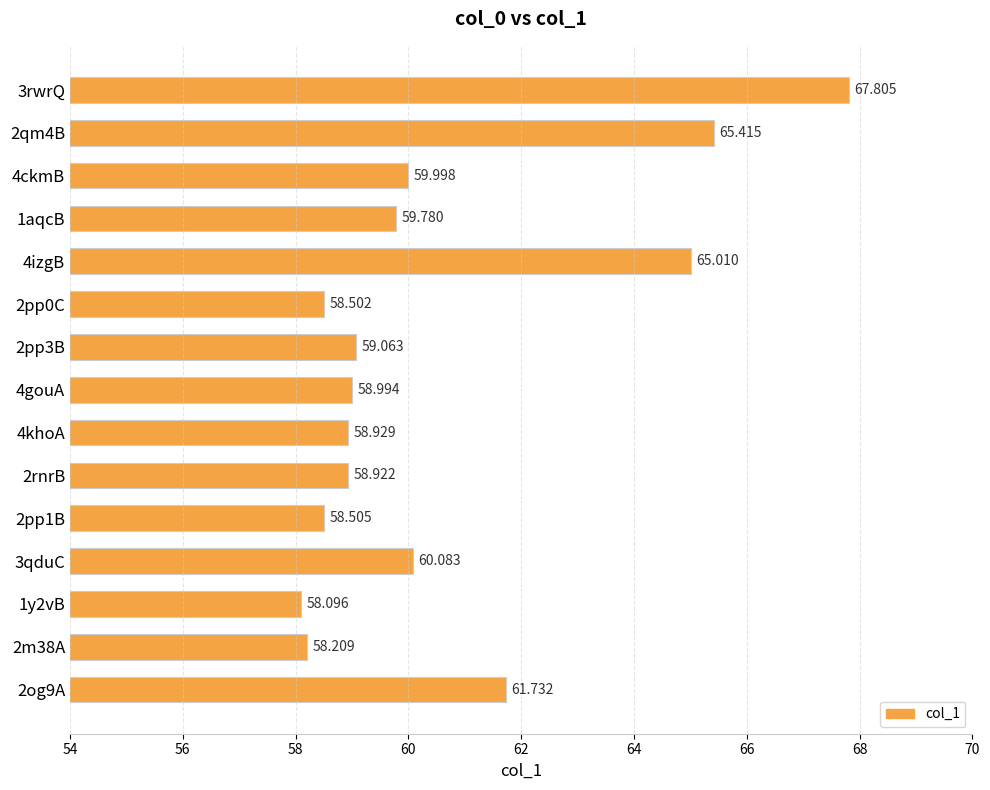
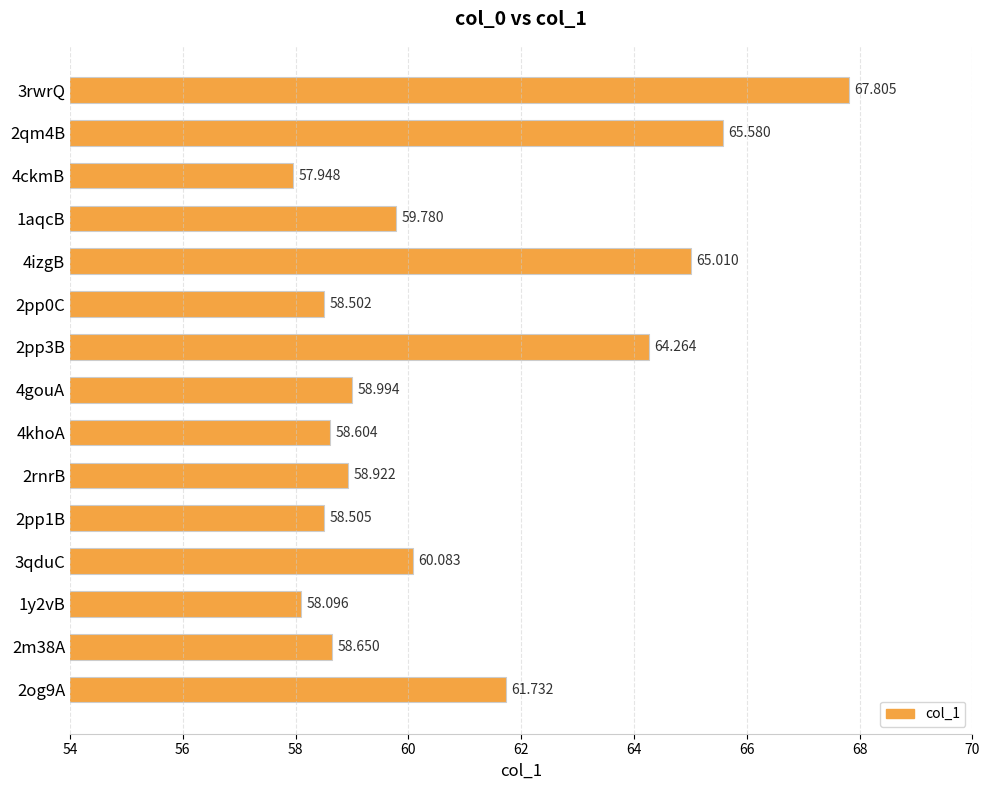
  {
    "3rwrQ": 67.805,
-   "2qm4B": 65.415,
-   "4ckmB": 59.998,
+   "2qm4B": 65.580,
+   "4ckmB": 57.948,
    "1aqcB": 59.780,
    "4izgB": 65.010,
    "2pp0C": 58.502,
-   "2pp3B": 59.063,
+   "2pp3B": 64.264,
    "4gouA": 58.994,
-   "4khoA": 58.929,
+   "4khoA": 58.604,
    "2rnrB": 58.922,
    "2pp1B": 58.505,
    "3qduC": 60.083,
    "1y2vB": 58.096,
-   "2m38A": 58.209,
+   "2m38A": 58.650,
    "2og9A": 61.732
  }
